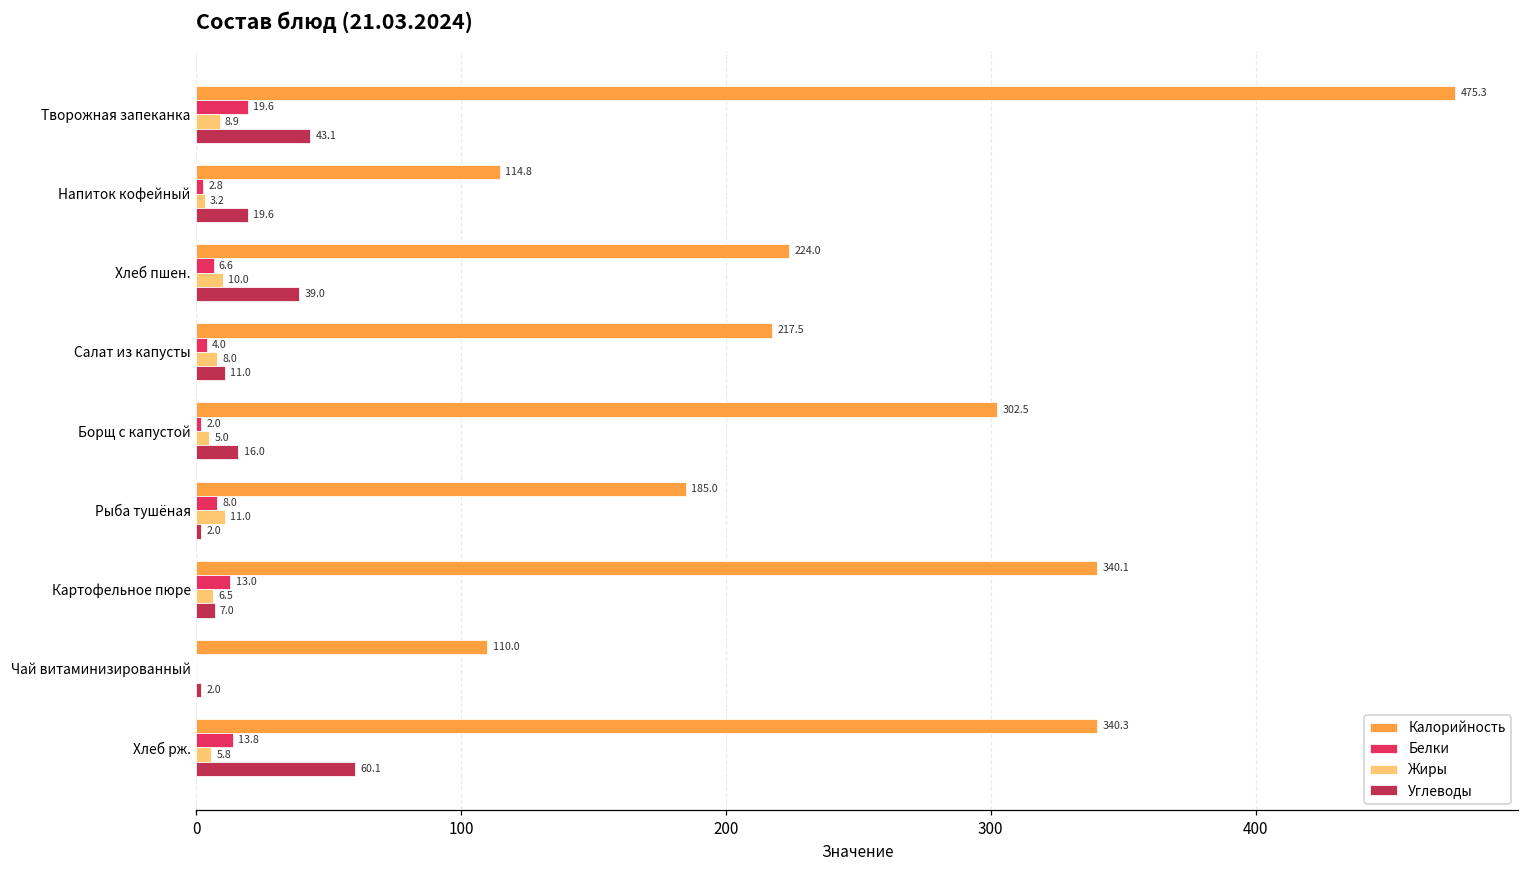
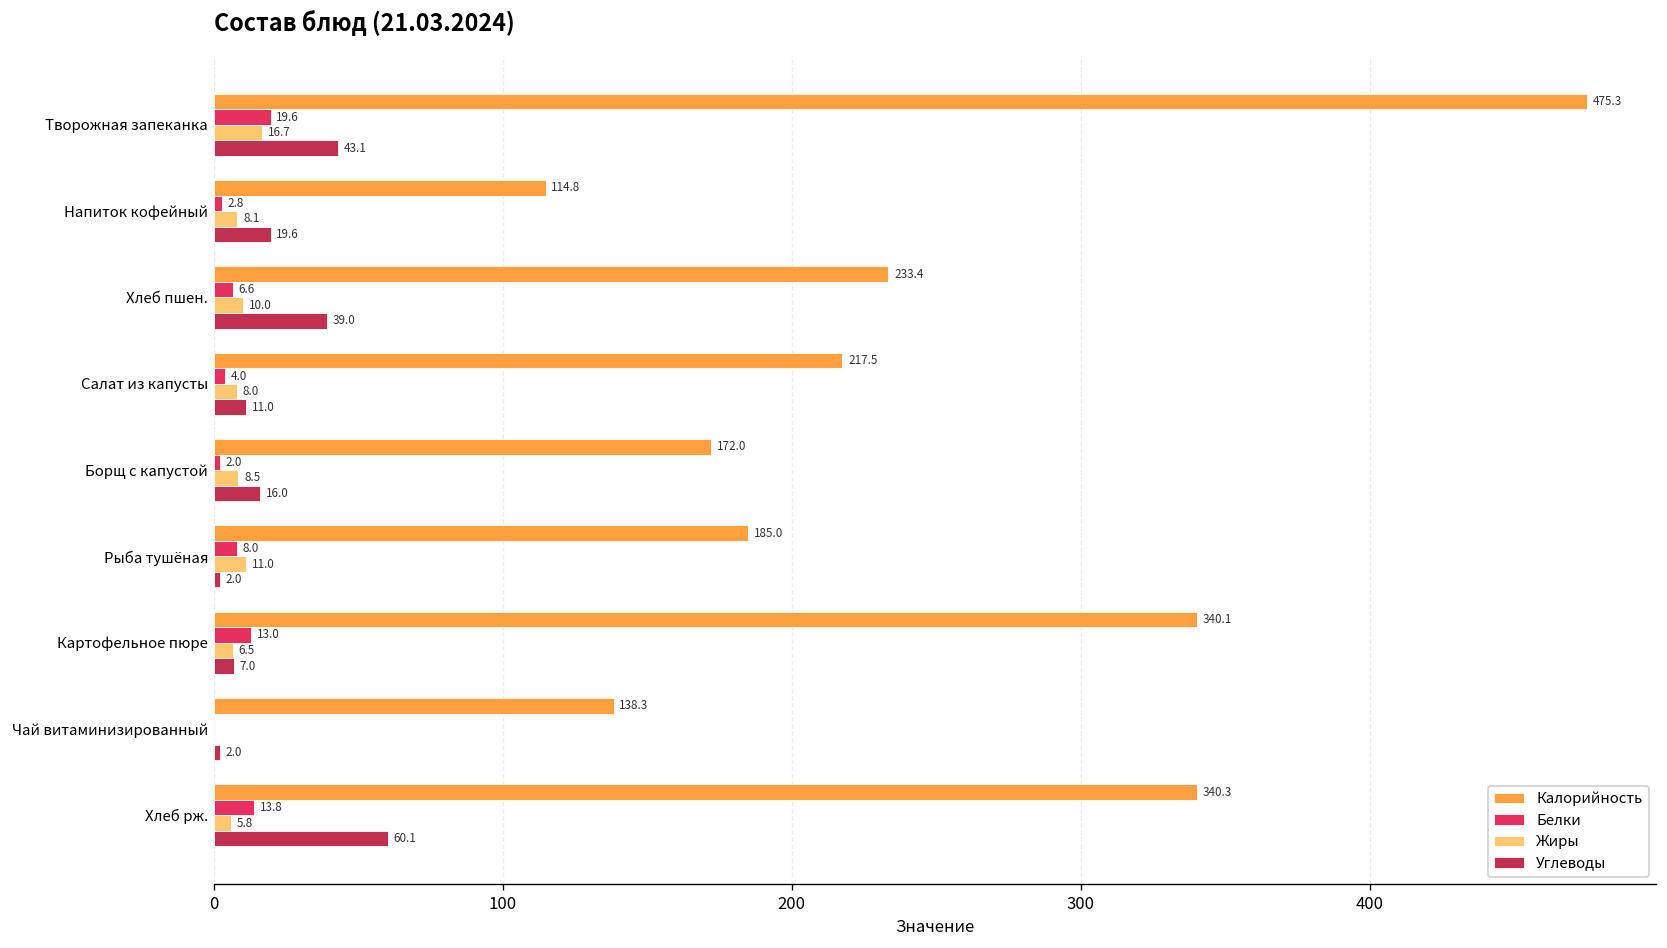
  {
    "Калорийность": {
      "Творожная запеканка": 475.3,
      "Напиток кофейный": 114.8,
-     "Хлеб пшен.": 224.0,
+     "Хлеб пшен.": 233.4,
      "Салат из капусты": 217.5,
-     "Борщ с капустой": 302.5,
+     "Борщ с капустой": 172.0,
      "Рыба тушёная": 185.0,
      "Картофельное пюре": 340.1,
-     "Чай витаминизированный": 110.0,
+     "Чай витаминизированный": 138.3,
      "Хлеб рж.": 340.3
    },
    "Жиры": {
-     "Творожная запеканка": 8.9,
-     "Напиток кофейный": 3.2,
+     "Творожная запеканка": 16.7,
+     "Напиток кофейный": 8.1,
      "Хлеб пшен.": 10.0,
      "Салат из капусты": 8.0,
-     "Борщ с капустой": 5.0,
+     "Борщ с капустой": 8.5,
      "Рыба тушёная": 11.0,
      "Картофельное пюре": 6.5,
      "Хлеб рж.": 5.8
    }
  }
